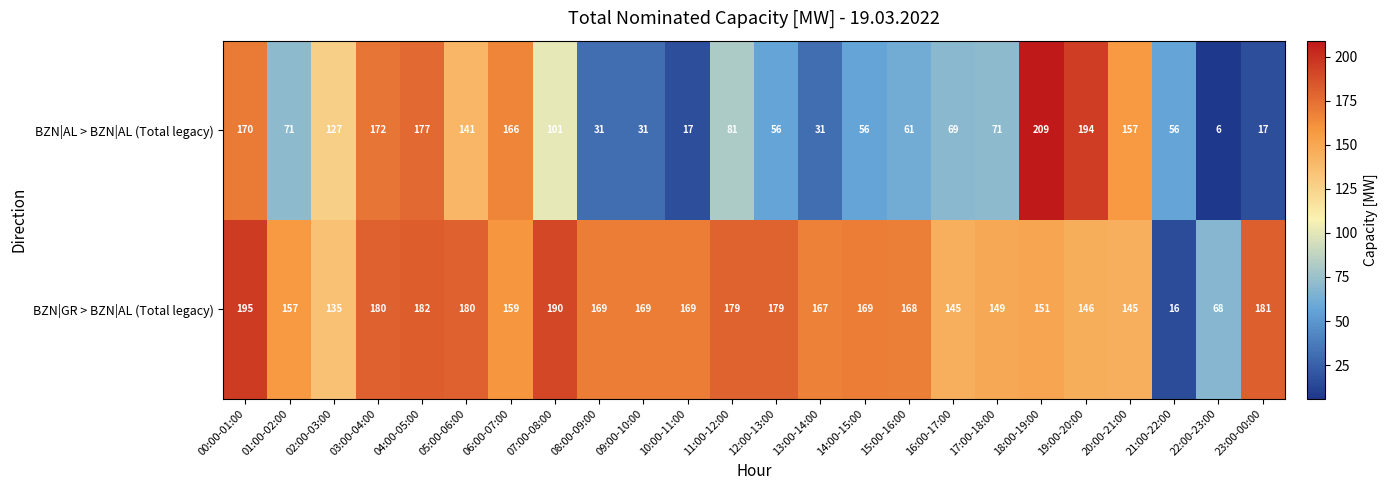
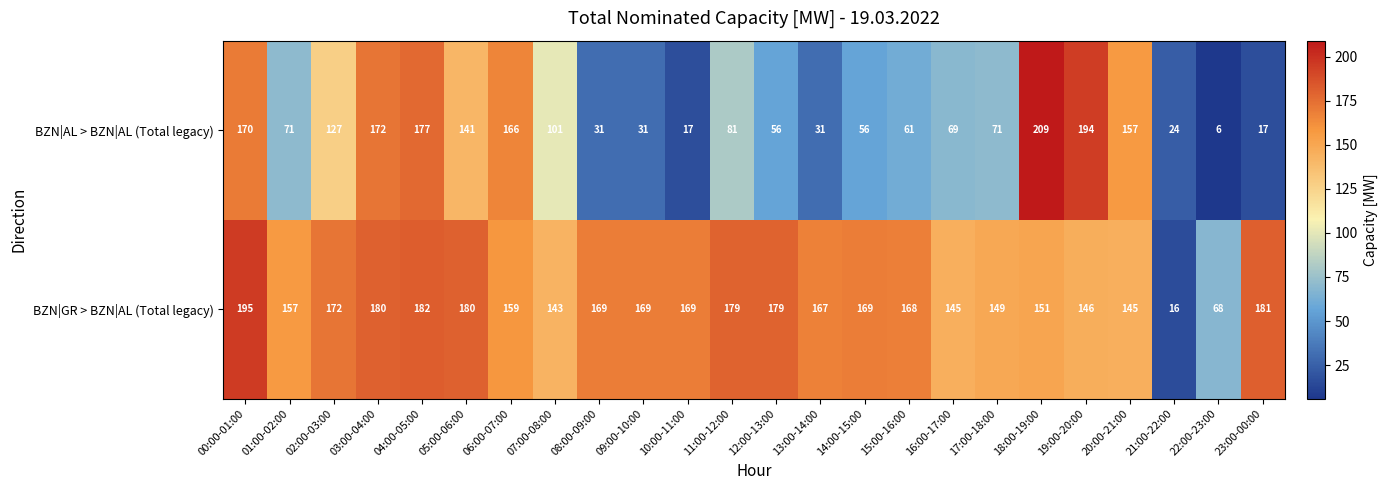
  {
    "BZN|AL > BZN|AL (Total legacy)": {
      "00:00-01:00": 170,
      "01:00-02:00": 71,
      "02:00-03:00": 127,
      "03:00-04:00": 172,
      "04:00-05:00": 177,
      "05:00-06:00": 141,
      "06:00-07:00": 166,
      "07:00-08:00": 101,
      "08:00-09:00": 31,
      "09:00-10:00": 31,
      "10:00-11:00": 17,
      "11:00-12:00": 81,
      "12:00-13:00": 56,
      "13:00-14:00": 31,
      "14:00-15:00": 56,
      "15:00-16:00": 61,
      "16:00-17:00": 69,
      "17:00-18:00": 71,
      "18:00-19:00": 209,
      "19:00-20:00": 194,
      "20:00-21:00": 157,
-     "21:00-22:00": 56,
+     "21:00-22:00": 24,
      "22:00-23:00": 6,
      "23:00-00:00": 17
    },
    "BZN|GR > BZN|AL (Total legacy)": {
      "00:00-01:00": 195,
      "01:00-02:00": 157,
-     "02:00-03:00": 135,
+     "02:00-03:00": 172,
      "03:00-04:00": 180,
      "04:00-05:00": 182,
      "05:00-06:00": 180,
      "06:00-07:00": 159,
-     "07:00-08:00": 190,
+     "07:00-08:00": 143,
      "08:00-09:00": 169,
      "09:00-10:00": 169,
      "10:00-11:00": 169,
      "11:00-12:00": 179,
      "12:00-13:00": 179,
      "13:00-14:00": 167,
      "14:00-15:00": 169,
      "15:00-16:00": 168,
      "16:00-17:00": 145,
      "17:00-18:00": 149,
      "18:00-19:00": 151,
      "19:00-20:00": 146,
      "20:00-21:00": 145,
      "21:00-22:00": 16,
      "22:00-23:00": 68,
      "23:00-00:00": 181
    }
  }
